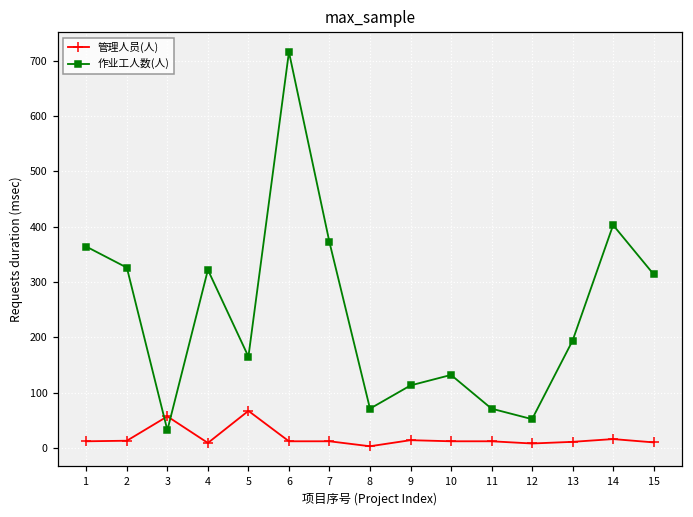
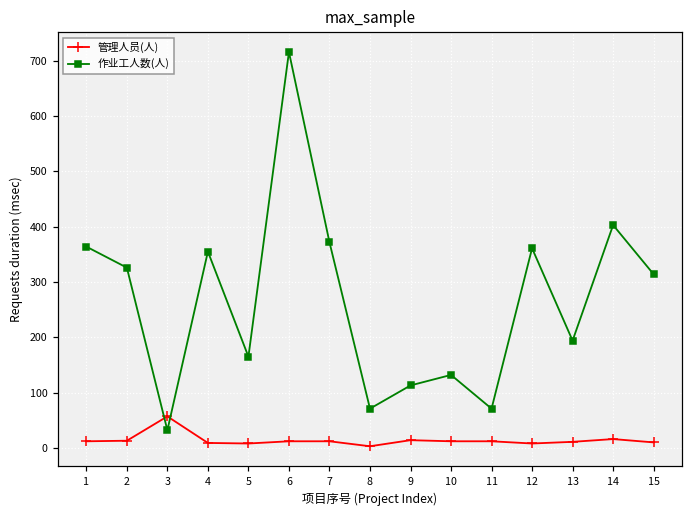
  {
    "管理人员(人)": {
      "1": 10,
      "2": 10,
      "3": 60,
      "4": 10,
-     "5": 70,
+     "5": 10,
      "6": 10,
      "7": 10,
      "8": 0,
      "9": 10,
      "10": 10,
      "11": 10,
      "12": 10,
      "13": 10,
      "14": 20,
      "15": 10
    },
    "作业工人数(人)": {
      "1": 360,
      "2": 330,
      "3": 30,
-     "4": 320,
+     "4": 360,
      "5": 170,
      "6": 720,
      "7": 370,
      "8": 70,
      "9": 110,
      "10": 130,
      "11": 70,
-     "12": 50,
+     "12": 360,
      "13": 190,
      "14": 400,
      "15": 310
    }
  }
